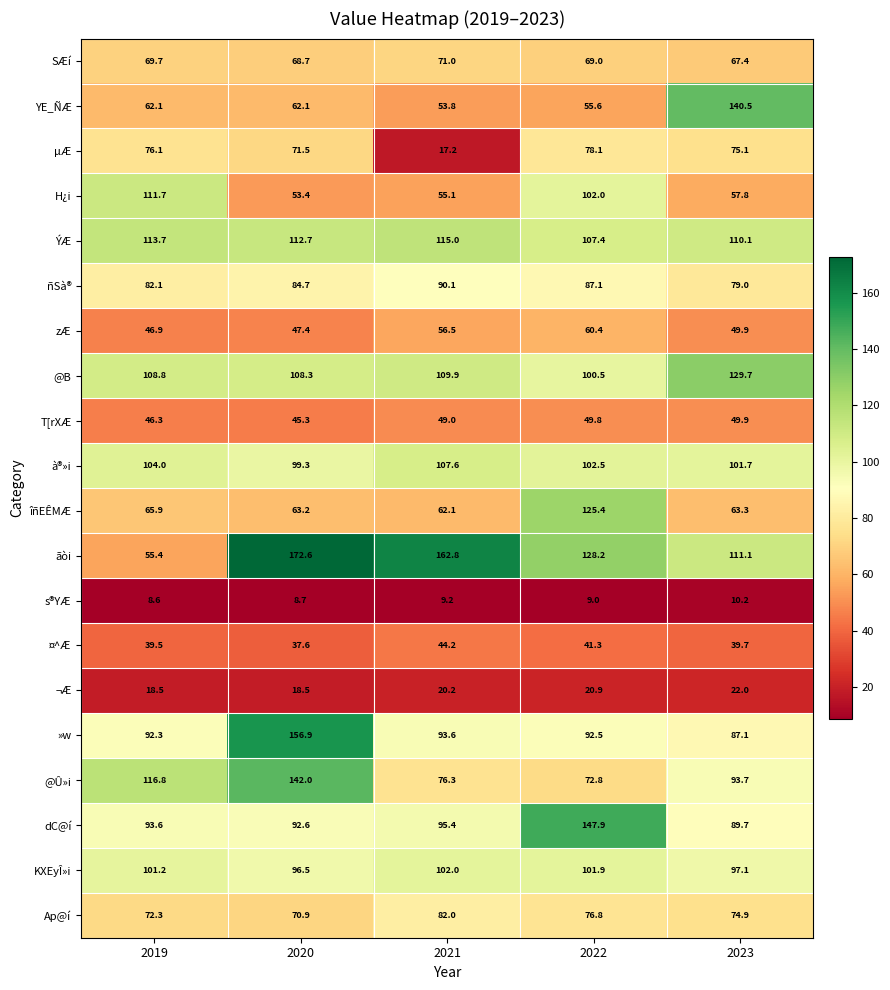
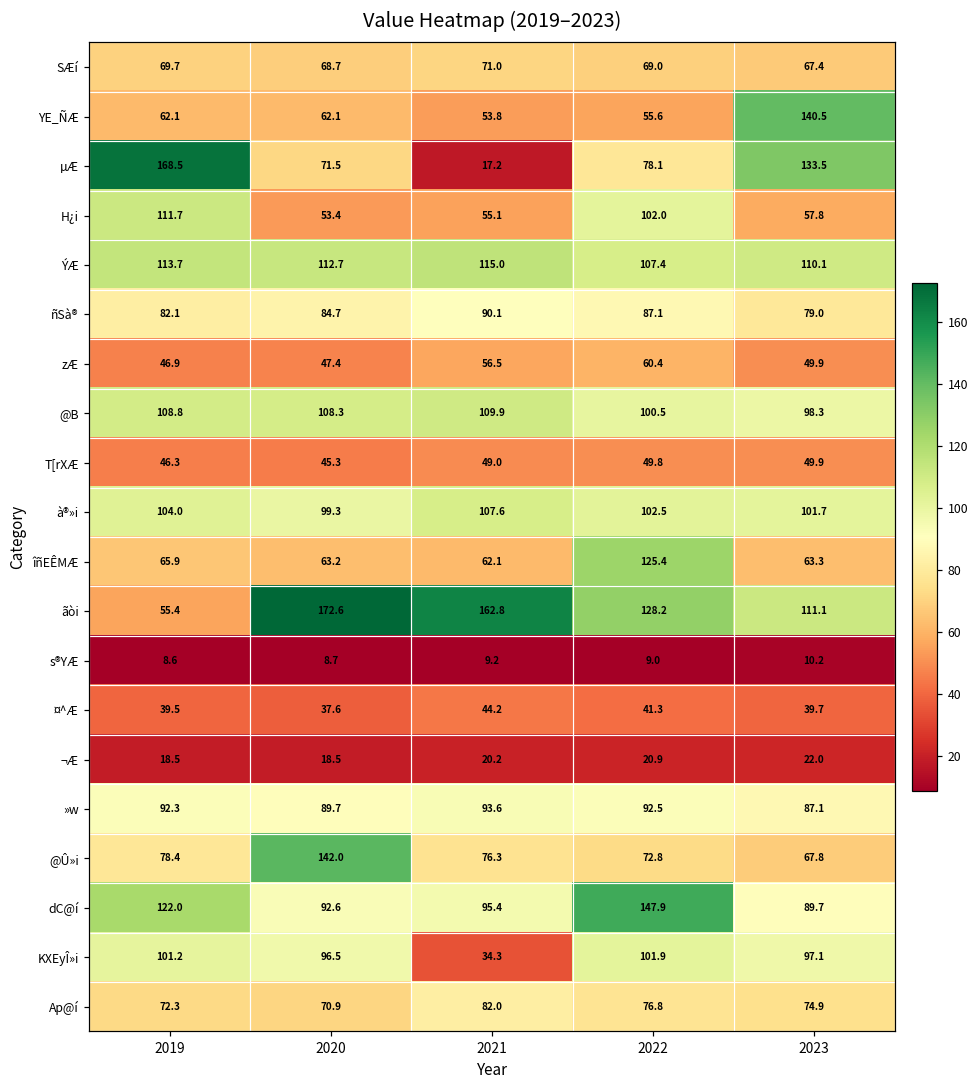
  {
    "SÆí": {
      "2019": 69.7,
      "2020": 68.7,
      "2021": 71.0,
      "2022": 69.0,
      "2023": 67.4
    },
    "YE_ÑÆ": {
      "2019": 62.1,
      "2020": 62.1,
      "2021": 53.8,
      "2022": 55.6,
      "2023": 140.5
    },
    "µÆ": {
-     "2019": 76.1,
+     "2019": 168.5,
      "2020": 71.5,
      "2021": 17.2,
      "2022": 78.1,
-     "2023": 75.1
+     "2023": 133.5
    },
    "H¿i": {
      "2019": 111.7,
      "2020": 53.4,
      "2021": 55.1,
      "2022": 102.0,
      "2023": 57.8
    },
    "ÝÆ": {
      "2019": 113.7,
      "2020": 112.7,
      "2021": 115.0,
      "2022": 107.4,
      "2023": 110.1
    },
    "ñSà®": {
      "2019": 82.1,
      "2020": 84.7,
      "2021": 90.1,
      "2022": 87.1,
      "2023": 79.0
    },
    "zÆ": {
      "2019": 46.9,
      "2020": 47.4,
      "2021": 56.5,
      "2022": 60.4,
      "2023": 49.9
    },
    "@B": {
      "2019": 108.8,
      "2020": 108.3,
      "2021": 109.9,
      "2022": 100.5,
-     "2023": 129.7
+     "2023": 98.3
    },
    "T[rXÆ": {
      "2019": 46.3,
      "2020": 45.3,
      "2021": 49.0,
      "2022": 49.8,
      "2023": 49.9
    },
    "à®»i": {
      "2019": 104.0,
      "2020": 99.3,
      "2021": 107.6,
      "2022": 102.5,
      "2023": 101.7
    },
    "îñEÊMÆ": {
      "2019": 65.9,
      "2020": 63.2,
      "2021": 62.1,
      "2022": 125.4,
      "2023": 63.3
    },
    "ãòi": {
      "2019": 55.4,
      "2020": 172.6,
      "2021": 162.8,
      "2022": 128.2,
      "2023": 111.1
    },
    "s®YÆ": {
      "2019": 8.6,
      "2020": 8.7,
      "2021": 9.2,
      "2022": 9.0,
      "2023": 10.2
    },
    "¤^Æ": {
      "2019": 39.5,
      "2020": 37.6,
      "2021": 44.2,
      "2022": 41.3,
      "2023": 39.7
    },
    "¬Æ": {
      "2019": 18.5,
      "2020": 18.5,
      "2021": 20.2,
      "2022": 20.9,
      "2023": 22.0
    },
    "»w": {
      "2019": 92.3,
-     "2020": 156.9,
+     "2020": 89.7,
      "2021": 93.6,
      "2022": 92.5,
      "2023": 87.1
    },
    "@Û»i": {
-     "2019": 116.8,
+     "2019": 78.4,
      "2020": 142.0,
      "2021": 76.3,
      "2022": 72.8,
-     "2023": 93.7
+     "2023": 67.8
    },
    "dC@í": {
-     "2019": 93.6,
+     "2019": 122.0,
      "2020": 92.6,
      "2021": 95.4,
      "2022": 147.9,
      "2023": 89.7
    },
    "KXEyÎ»i": {
      "2019": 101.2,
      "2020": 96.5,
-     "2021": 102.0,
+     "2021": 34.3,
      "2022": 101.9,
      "2023": 97.1
    },
    "Ap@í": {
      "2019": 72.3,
      "2020": 70.9,
      "2021": 82.0,
      "2022": 76.8,
      "2023": 74.9
    }
  }
